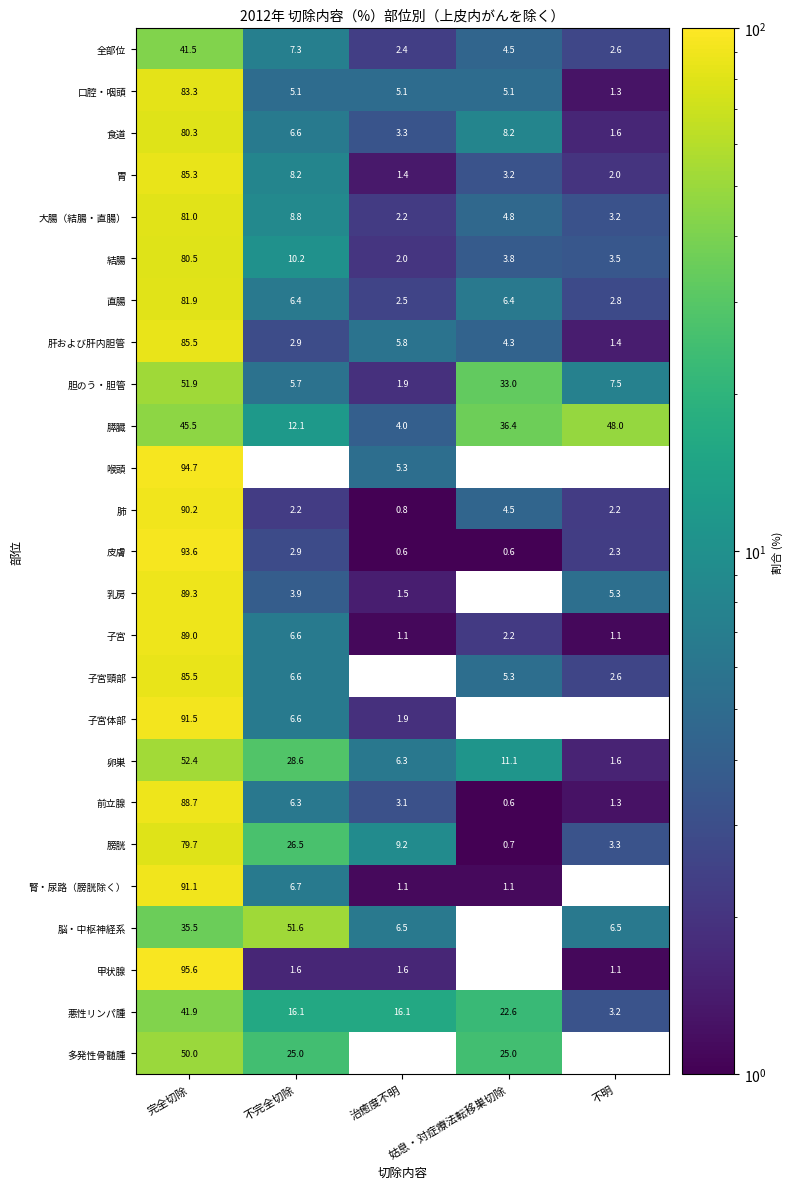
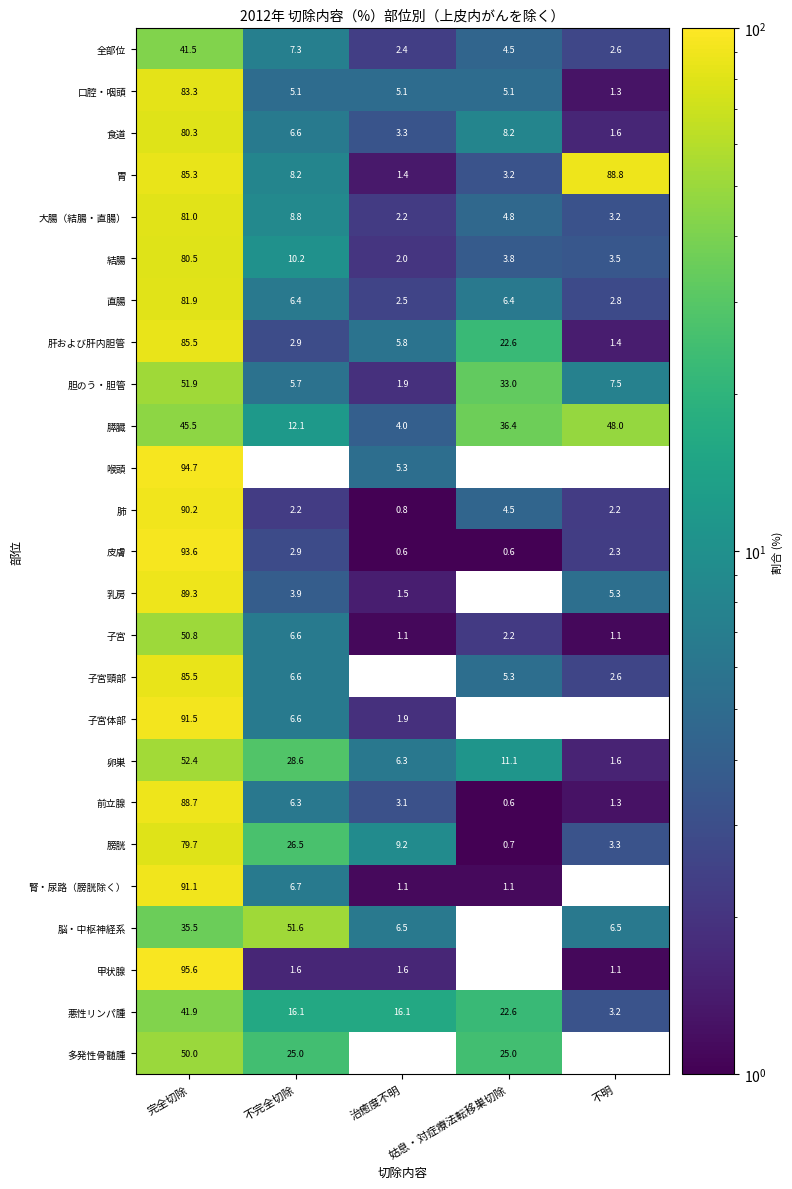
  {
    "全部位": {
      "完全切除": 41.5,
      "不完全切除": 7.3,
      "治癒度不明": 2.4,
      "姑息・対症療法転移巣切除": 4.5,
      "不明": 2.6
    },
    "口腔・咽頭": {
      "完全切除": 83.3,
      "不完全切除": 5.1,
      "治癒度不明": 5.1,
      "姑息・対症療法転移巣切除": 5.1,
      "不明": 1.3
    },
    "食道": {
      "完全切除": 80.3,
      "不完全切除": 6.6,
      "治癒度不明": 3.3,
      "姑息・対症療法転移巣切除": 8.2,
      "不明": 1.6
    },
    "胃": {
      "完全切除": 85.3,
      "不完全切除": 8.2,
      "治癒度不明": 1.4,
      "姑息・対症療法転移巣切除": 3.2,
-     "不明": 2.0
+     "不明": 88.8
    },
    "大腸（結腸・直腸）": {
      "完全切除": 81.0,
      "不完全切除": 8.8,
      "治癒度不明": 2.2,
      "姑息・対症療法転移巣切除": 4.8,
      "不明": 3.2
    },
    "結腸": {
      "完全切除": 80.5,
      "不完全切除": 10.2,
      "治癒度不明": 2.0,
      "姑息・対症療法転移巣切除": 3.8,
      "不明": 3.5
    },
    "直腸": {
      "完全切除": 81.9,
      "不完全切除": 6.4,
      "治癒度不明": 2.5,
      "姑息・対症療法転移巣切除": 6.4,
      "不明": 2.8
    },
    "肝および肝内胆管": {
      "完全切除": 85.5,
      "不完全切除": 2.9,
      "治癒度不明": 5.8,
-     "姑息・対症療法転移巣切除": 4.3,
+     "姑息・対症療法転移巣切除": 22.6,
      "不明": 1.4
    },
    "胆のう・胆管": {
      "完全切除": 51.9,
      "不完全切除": 5.7,
      "治癒度不明": 1.9,
      "姑息・対症療法転移巣切除": 33.0,
      "不明": 7.5
    },
    "膵臓": {
      "完全切除": 45.5,
      "不完全切除": 12.1,
      "治癒度不明": 4.0,
      "姑息・対症療法転移巣切除": 36.4,
      "不明": 48.0
    },
    "喉頭": {
      "完全切除": 94.7,
      "治癒度不明": 5.3
    },
    "肺": {
      "完全切除": 90.2,
      "不完全切除": 2.2,
      "治癒度不明": 0.8,
      "姑息・対症療法転移巣切除": 4.5,
      "不明": 2.2
    },
    "皮膚": {
      "完全切除": 93.6,
      "不完全切除": 2.9,
      "治癒度不明": 0.6,
      "姑息・対症療法転移巣切除": 0.6,
      "不明": 2.3
    },
    "乳房": {
      "完全切除": 89.3,
      "不完全切除": 3.9,
      "治癒度不明": 1.5,
      "不明": 5.3
    },
    "子宮": {
-     "完全切除": 89.0,
+     "完全切除": 50.8,
      "不完全切除": 6.6,
      "治癒度不明": 1.1,
      "姑息・対症療法転移巣切除": 2.2,
      "不明": 1.1
    },
    "子宮頸部": {
      "完全切除": 85.5,
      "不完全切除": 6.6,
      "姑息・対症療法転移巣切除": 5.3,
      "不明": 2.6
    },
    "子宮体部": {
      "完全切除": 91.5,
      "不完全切除": 6.6,
      "治癒度不明": 1.9
    },
    "卵巣": {
      "完全切除": 52.4,
      "不完全切除": 28.6,
      "治癒度不明": 6.3,
      "姑息・対症療法転移巣切除": 11.1,
      "不明": 1.6
    },
    "前立腺": {
      "完全切除": 88.7,
      "不完全切除": 6.3,
      "治癒度不明": 3.1,
      "姑息・対症療法転移巣切除": 0.6,
      "不明": 1.3
    },
    "膀胱": {
      "完全切除": 79.7,
      "不完全切除": 26.5,
      "治癒度不明": 9.2,
      "姑息・対症療法転移巣切除": 0.7,
      "不明": 3.3
    },
    "腎・尿路（膀胱除く）": {
      "完全切除": 91.1,
      "不完全切除": 6.7,
      "治癒度不明": 1.1,
      "姑息・対症療法転移巣切除": 1.1
    },
    "脳・中枢神経系": {
      "完全切除": 35.5,
      "不完全切除": 51.6,
      "治癒度不明": 6.5,
      "不明": 6.5
    },
    "甲状腺": {
      "完全切除": 95.6,
      "不完全切除": 1.6,
      "治癒度不明": 1.6,
      "不明": 1.1
    },
    "悪性リンパ腫": {
      "完全切除": 41.9,
      "不完全切除": 16.1,
      "治癒度不明": 16.1,
      "姑息・対症療法転移巣切除": 22.6,
      "不明": 3.2
    },
    "多発性骨髄腫": {
      "完全切除": 50.0,
      "不完全切除": 25.0,
      "姑息・対症療法転移巣切除": 25.0
    }
  }
